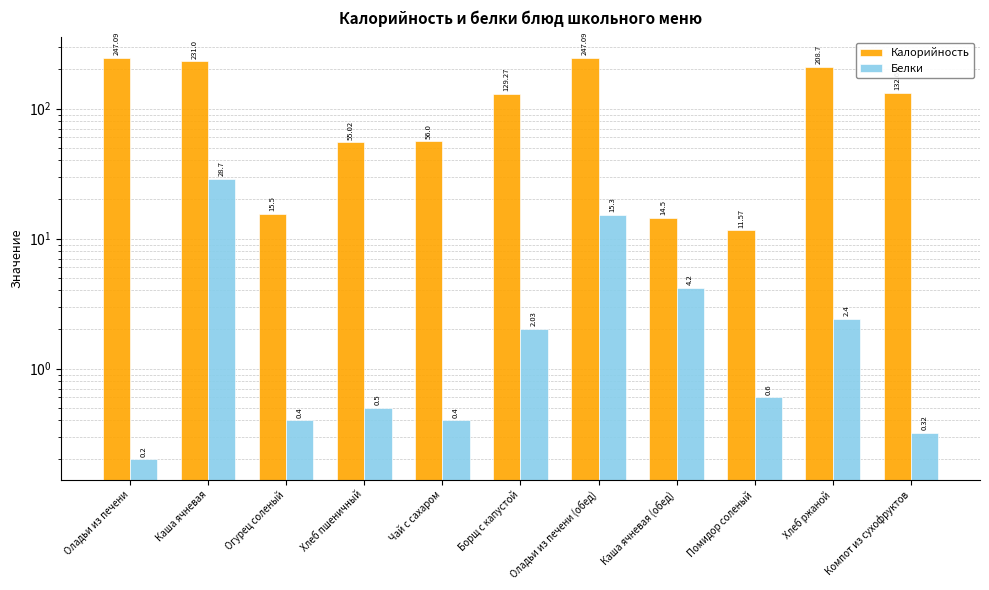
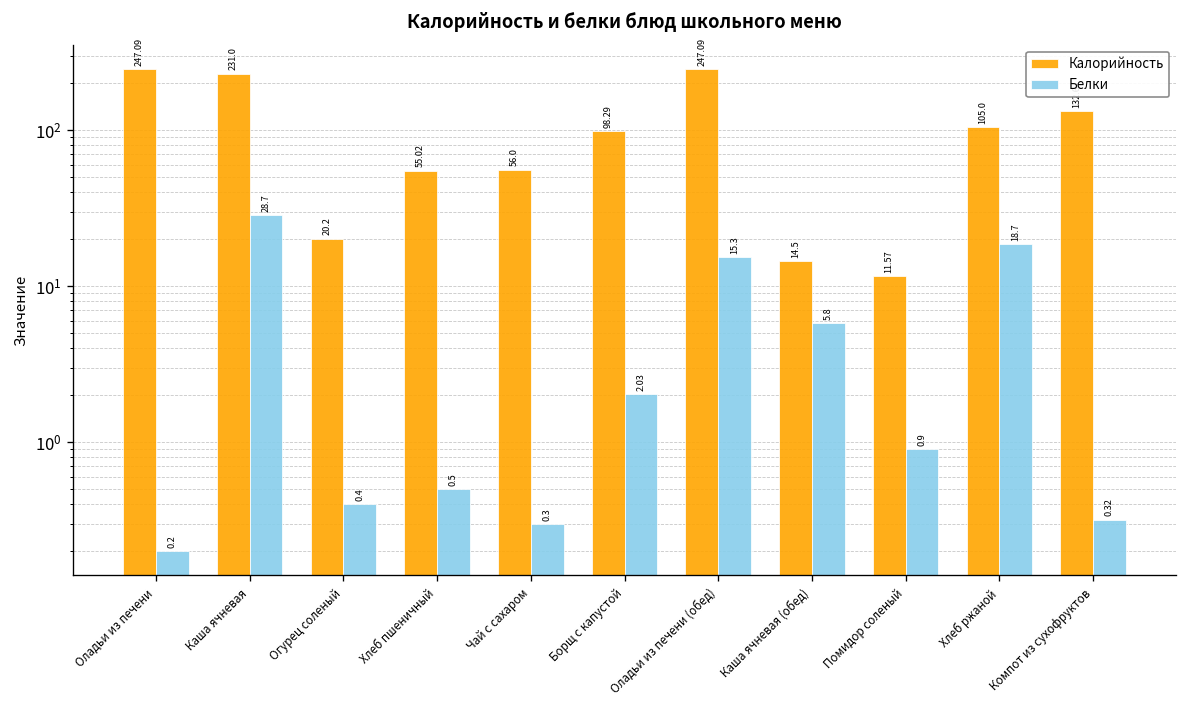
  {
    "Калорийность": {
      "Оладьи из печени": 247.09,
      "Каша ячневая": 231.0,
-     "Огурец соленый": 15.5,
+     "Огурец соленый": 20.2,
      "Хлеб пшеничный": 55.02,
      "Чай с сахаром": 56.0,
-     "Борщ с капустой": 129.27,
+     "Борщ с капустой": 98.29,
      "Оладьи из печени (обед)": 247.09,
      "Каша ячневая (обед)": 14.5,
      "Помидор соленый": 11.57,
-     "Хлеб ржаной": 208.7
+     "Хлеб ржаной": 105.0
    },
    "Белки": {
      "Оладьи из печени": 0.2,
      "Каша ячневая": 28.7,
      "Огурец соленый": 0.4,
      "Хлеб пшеничный": 0.5,
-     "Чай с сахаром": 0.4,
+     "Чай с сахаром": 0.3,
      "Борщ с капустой": 2.03,
      "Оладьи из печени (обед)": 15.3,
-     "Каша ячневая (обед)": 4.2,
-     "Помидор соленый": 0.6,
-     "Хлеб ржаной": 2.4,
+     "Каша ячневая (обед)": 5.8,
+     "Помидор соленый": 0.9,
+     "Хлеб ржаной": 18.7,
      "Компот из сухофруктов": 0.32
    }
  }
